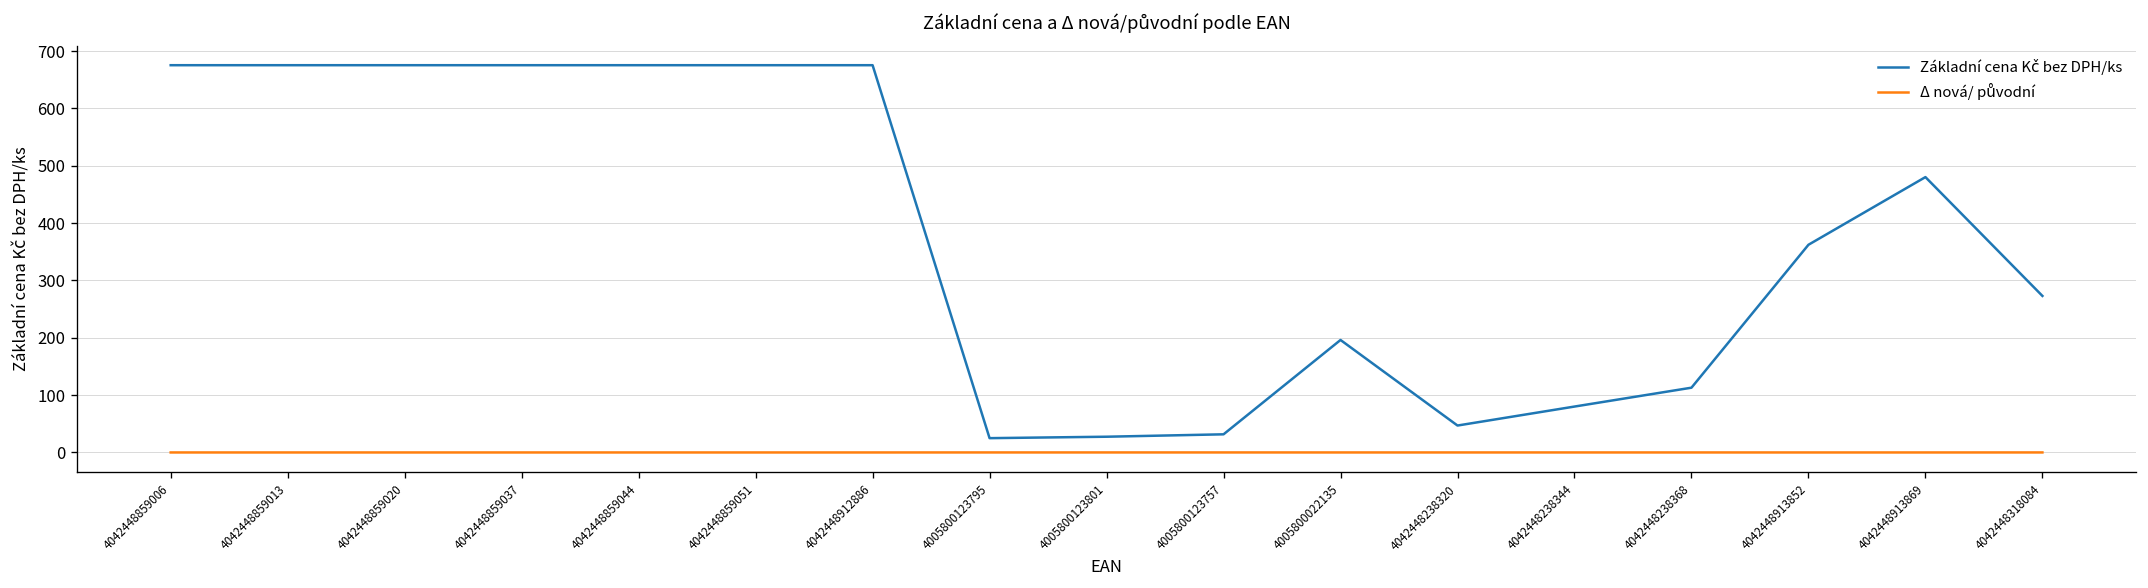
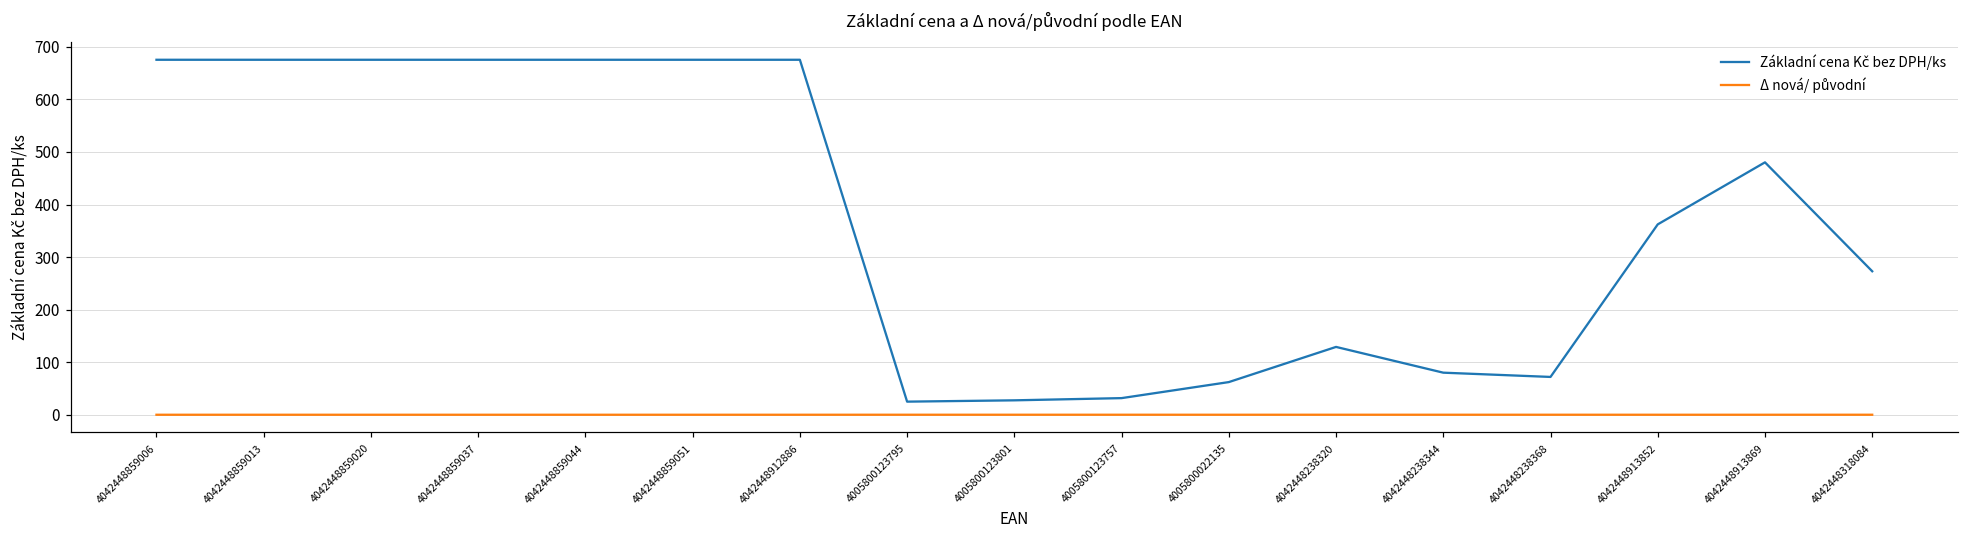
  {
    "Základní cena Kč bez DPH/ks": {
      "4042448859006": 680,
      "4042448859013": 680,
      "4042448859020": 680,
      "4042448859037": 680,
      "4042448859044": 680,
      "4042448859051": 680,
      "4042448912886": 680,
      "4005800123795": 30,
      "4005800123801": 30,
      "4005800123757": 30,
-     "4005800022135": 200,
-     "4042448238320": 50,
+     "4005800022135": 60,
+     "4042448238320": 130,
      "4042448238344": 80,
-     "4042448238368": 110,
+     "4042448238368": 70,
      "4042448913852": 360,
      "4042448913869": 480,
      "4042448318084": 270
    },
    "Δ nová/ původní": {
      "4042448859006": 0,
      "4042448859013": 0,
      "4042448859020": 0,
      "4042448859037": 0,
      "4042448859044": 0,
      "4042448859051": 0,
      "4042448912886": 0,
      "4005800123795": 0,
      "4005800123801": 0,
      "4005800123757": 0,
      "4005800022135": 0,
      "4042448238320": 0,
      "4042448238344": 0,
      "4042448238368": 0,
      "4042448913852": 0,
      "4042448913869": 0,
      "4042448318084": 0
    }
  }
